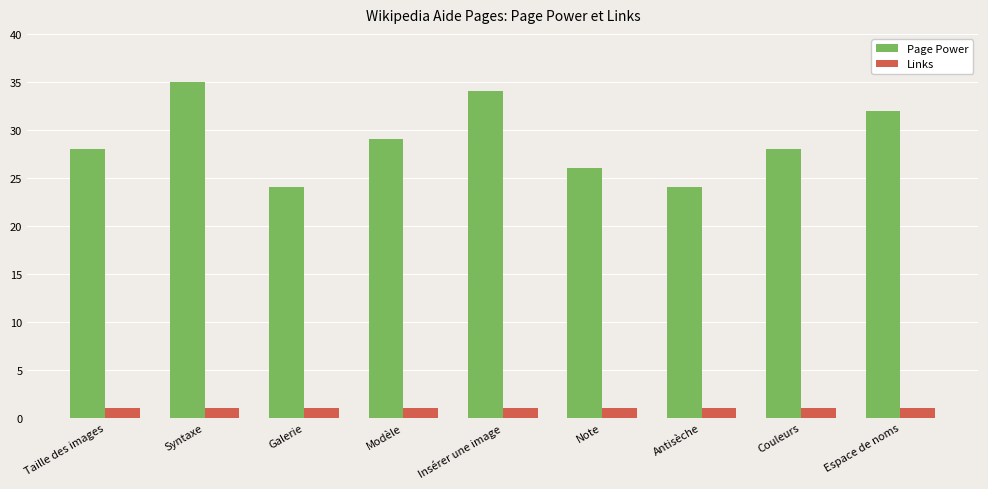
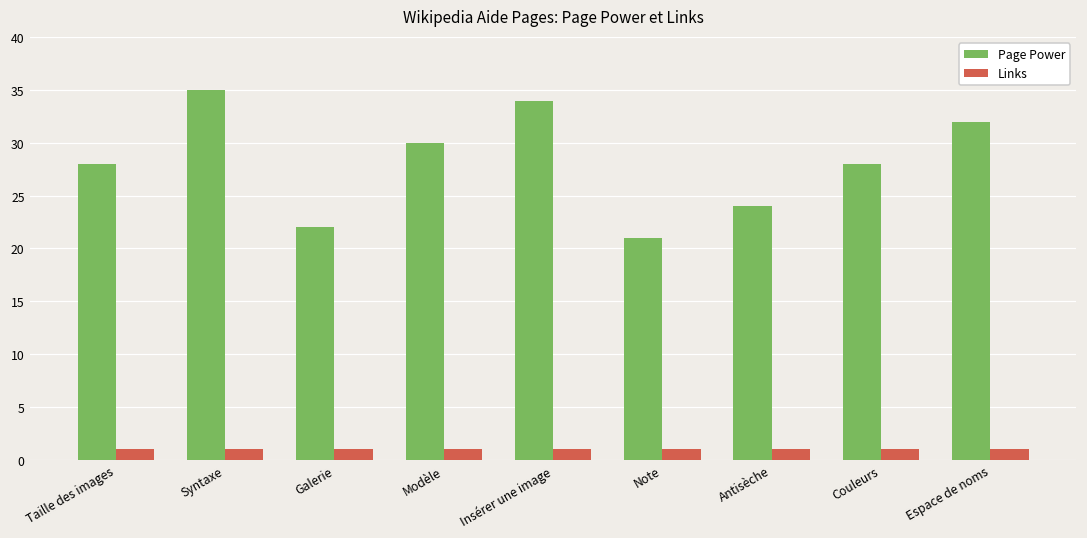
  {
    "Page Power": {
      "Taille des images": 28,
      "Syntaxe": 35,
-     "Galerie": 24,
-     "Modèle": 29,
+     "Galerie": 22,
+     "Modèle": 30,
      "Insérer une image": 34,
-     "Note": 26,
+     "Note": 21,
      "Antisèche": 24,
      "Couleurs": 28,
      "Espace de noms": 32
    },
    "Links": {
      "Taille des images": 1,
      "Syntaxe": 1,
      "Galerie": 1,
      "Modèle": 1,
      "Insérer une image": 1,
      "Note": 1,
      "Antisèche": 1,
      "Couleurs": 1,
      "Espace de noms": 1
    }
  }
